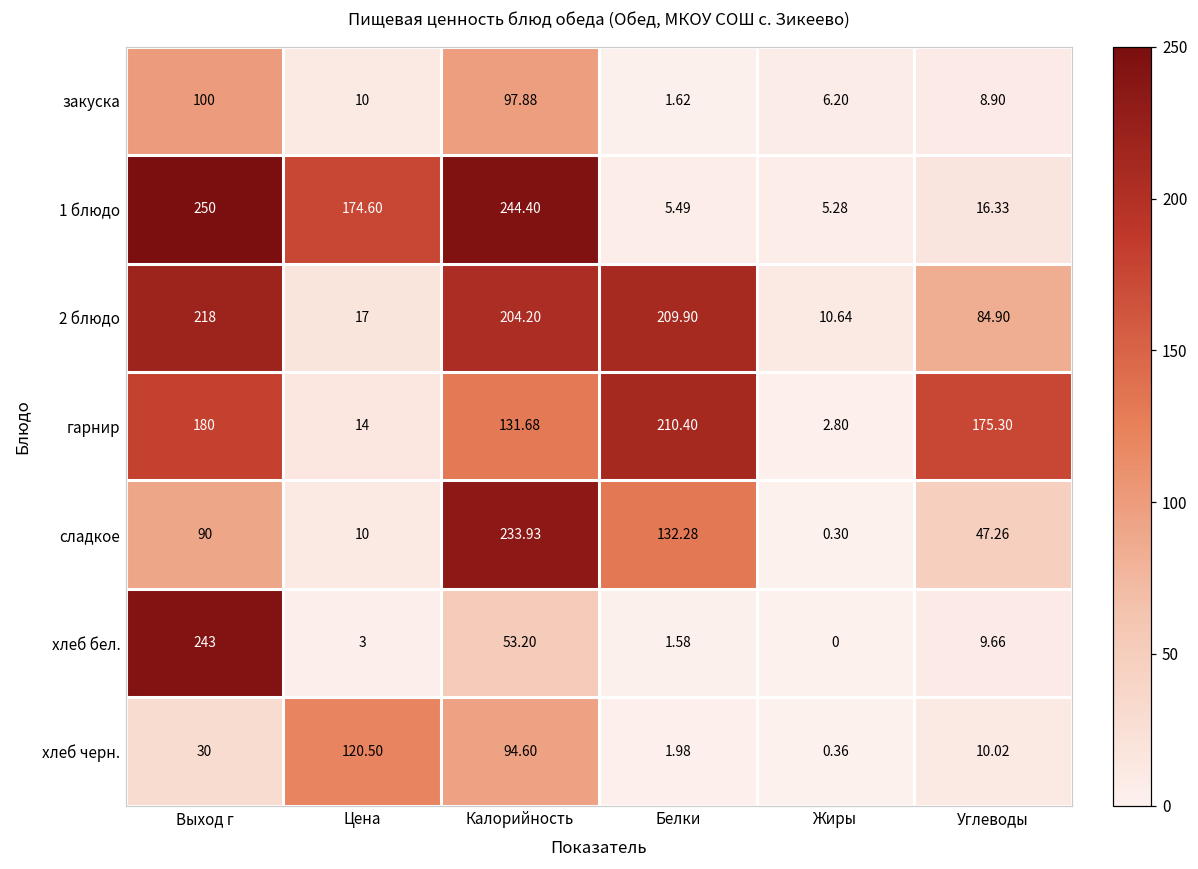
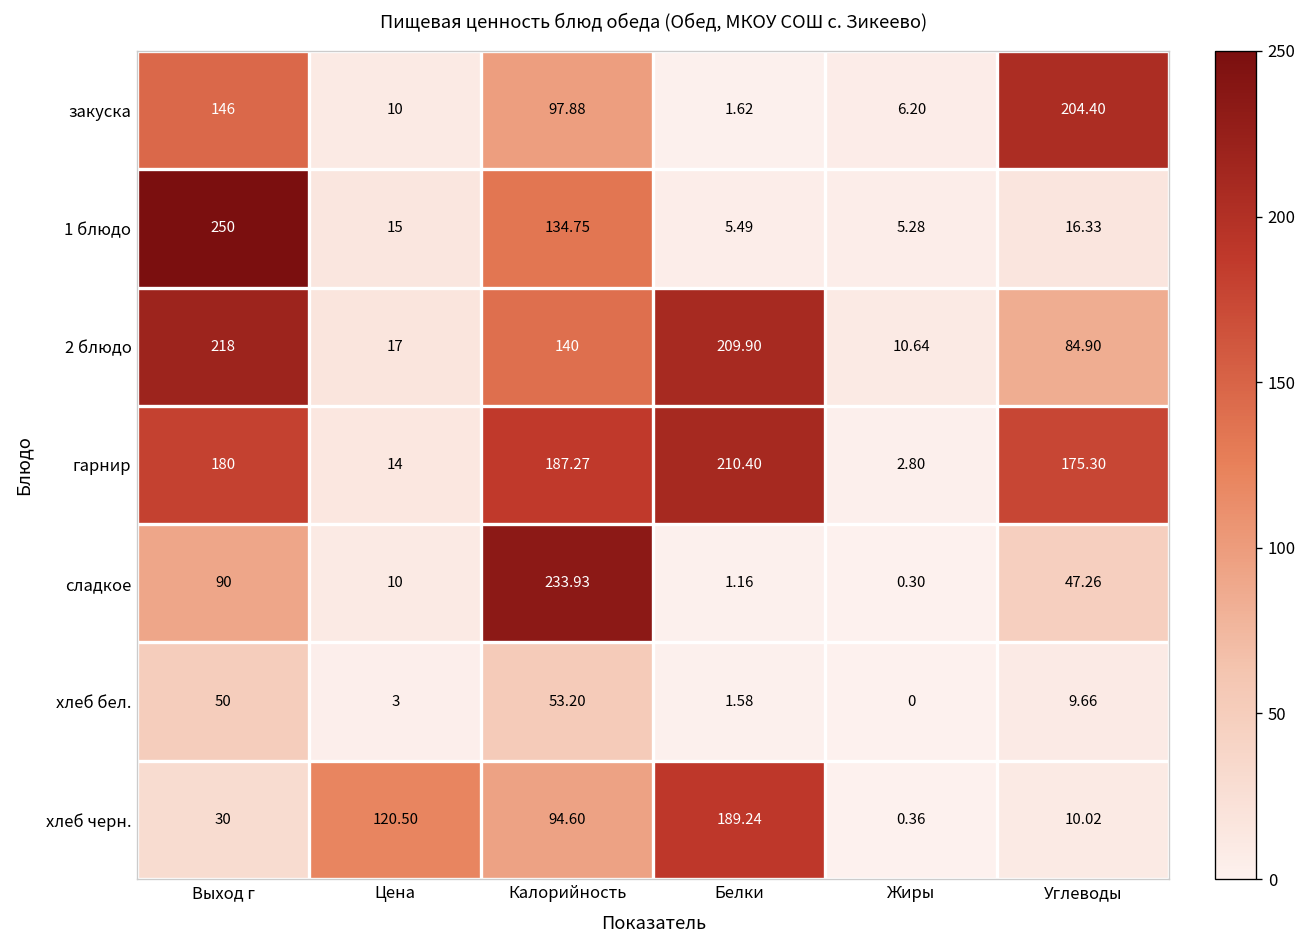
  {
    "закуска": {
-     "Выход г": 100,
+     "Выход г": 146,
      "Цена": 10,
      "Калорийность": 97.88,
      "Белки": 1.62,
      "Жиры": 6.20,
-     "Углеводы": 8.90
+     "Углеводы": 204.40
    },
    "1 блюдо": {
      "Выход г": 250,
-     "Цена": 174.60,
-     "Калорийность": 244.40,
+     "Цена": 15,
+     "Калорийность": 134.75,
      "Белки": 5.49,
      "Жиры": 5.28,
      "Углеводы": 16.33
    },
    "2 блюдо": {
      "Выход г": 218,
      "Цена": 17,
-     "Калорийность": 204.20,
+     "Калорийность": 140,
      "Белки": 209.90,
      "Жиры": 10.64,
      "Углеводы": 84.90
    },
    "гарнир": {
      "Выход г": 180,
      "Цена": 14,
-     "Калорийность": 131.68,
+     "Калорийность": 187.27,
      "Белки": 210.40,
      "Жиры": 2.80,
      "Углеводы": 175.30
    },
    "сладкое": {
      "Выход г": 90,
      "Цена": 10,
      "Калорийность": 233.93,
-     "Белки": 132.28,
+     "Белки": 1.16,
      "Жиры": 0.30,
      "Углеводы": 47.26
    },
    "хлеб бел.": {
-     "Выход г": 243,
+     "Выход г": 50,
      "Цена": 3,
      "Калорийность": 53.20,
      "Белки": 1.58,
      "Жиры": 0,
      "Углеводы": 9.66
    },
    "хлеб черн.": {
      "Выход г": 30,
      "Цена": 120.50,
      "Калорийность": 94.60,
-     "Белки": 1.98,
+     "Белки": 189.24,
      "Жиры": 0.36,
      "Углеводы": 10.02
    }
  }
